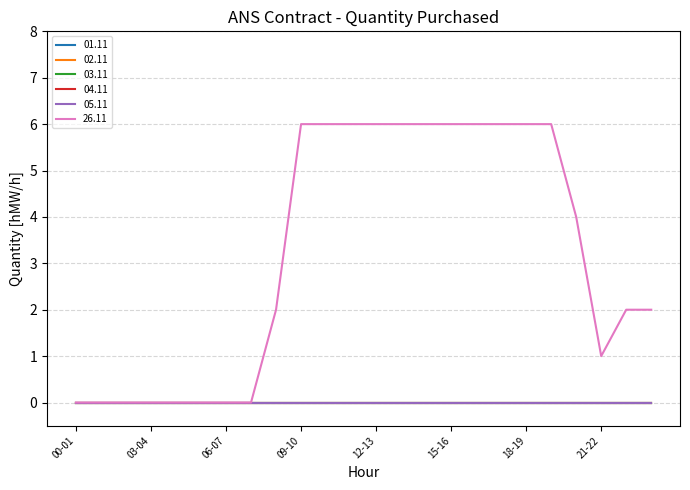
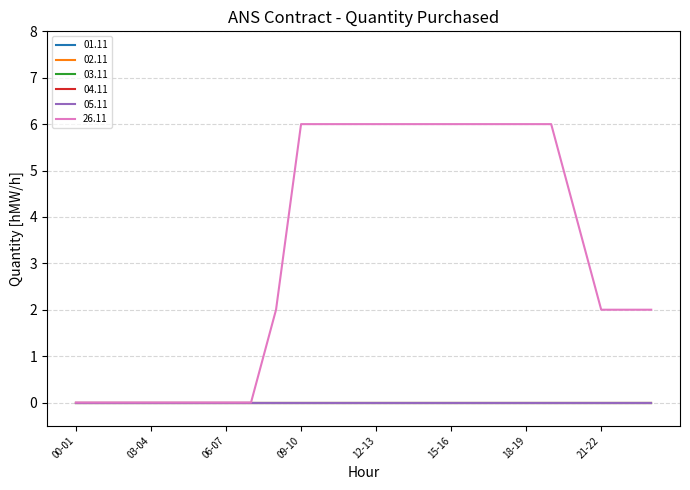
  {
    "05.11": {
      "09-10": 0,
      "12-13": 0,
      "15-16": 0,
      "18-19": 0,
      "21-22": 0
    },
    "26.11": {
      "09-10": 6,
      "12-13": 6,
      "15-16": 6,
      "18-19": 6,
-     "21-22": 1
+     "21-22": 2
    }
  }
